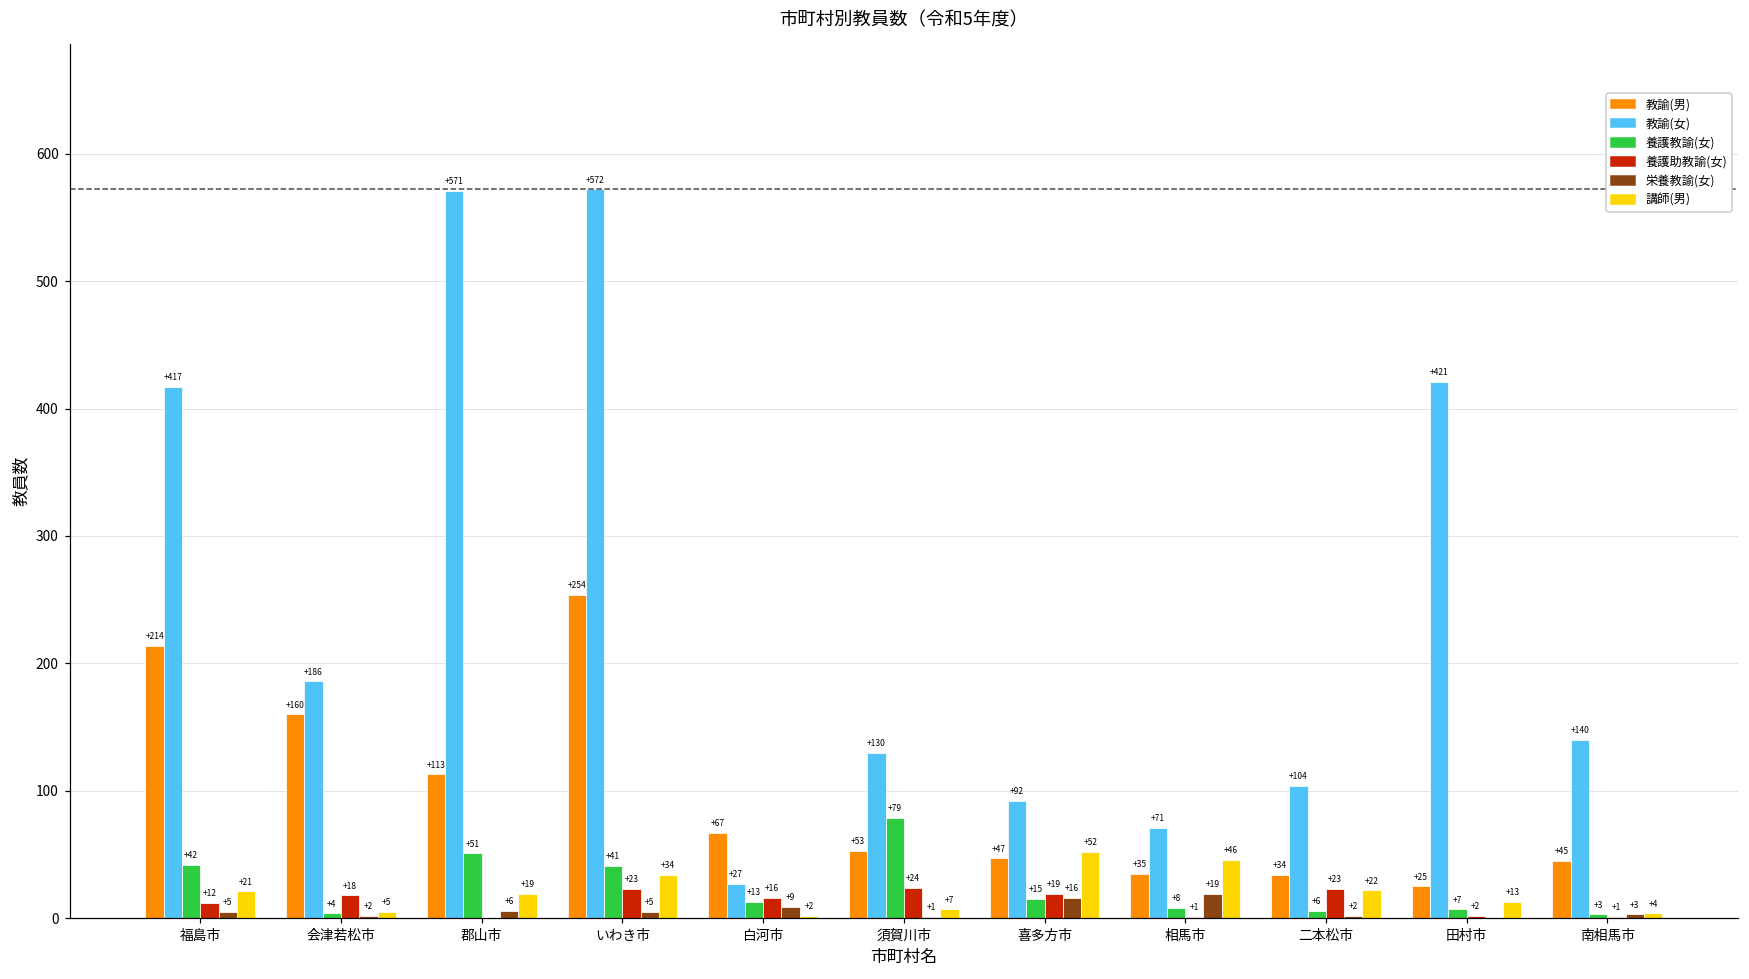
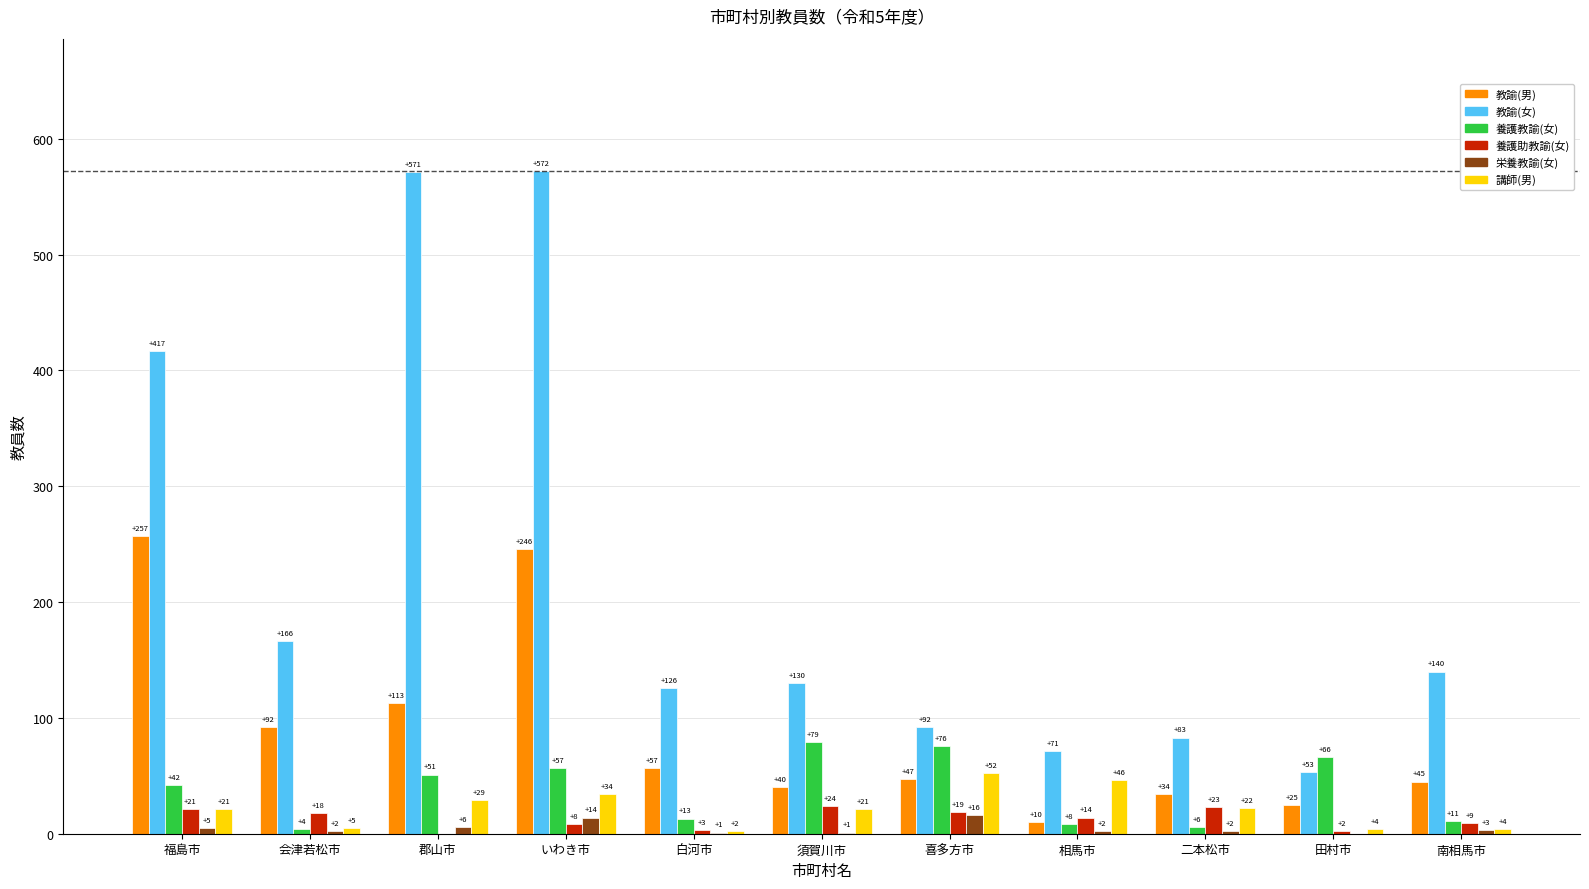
  {
    "教諭(男)": {
-     "福島市": "+214",
-     "会津若松市": "+160",
+     "福島市": "+257",
+     "会津若松市": "+92",
      "郡山市": "+113",
-     "いわき市": "+254",
-     "白河市": "+67",
-     "須賀川市": "+53",
+     "いわき市": "+246",
+     "白河市": "+57",
+     "須賀川市": "+40",
      "喜多方市": "+47",
-     "相馬市": "+35",
+     "相馬市": "+10",
      "二本松市": "+34",
      "田村市": "+25",
      "南相馬市": "+45"
    },
    "教諭(女)": {
      "福島市": "+417",
-     "会津若松市": "+186",
+     "会津若松市": "+166",
      "郡山市": "+571",
      "いわき市": "+572",
-     "白河市": "+27",
+     "白河市": "+126",
      "須賀川市": "+130",
      "喜多方市": "+92",
      "相馬市": "+71",
-     "二本松市": "+104",
-     "田村市": "+421",
+     "二本松市": "+83",
+     "田村市": "+53",
      "南相馬市": "+140"
    },
    "養護教諭(女)": {
      "福島市": "+42",
      "会津若松市": "+4",
      "郡山市": "+51",
-     "いわき市": "+41",
+     "いわき市": "+57",
      "白河市": "+13",
      "須賀川市": "+79",
-     "喜多方市": "+15",
+     "喜多方市": "+76",
      "相馬市": "+8",
      "二本松市": "+6",
-     "田村市": "+7",
-     "南相馬市": "+3"
+     "田村市": "+66",
+     "南相馬市": "+11"
    },
    "養護助教諭(女)": {
-     "福島市": "+12",
+     "福島市": "+21",
      "会津若松市": "+18",
-     "いわき市": "+23",
-     "白河市": "+16",
+     "いわき市": "+8",
+     "白河市": "+3",
      "須賀川市": "+24",
      "喜多方市": "+19",
-     "相馬市": "+1",
+     "相馬市": "+14",
      "二本松市": "+23",
      "田村市": "+2",
-     "南相馬市": "+1"
+     "南相馬市": "+9"
    },
    "栄養教諭(女)": {
      "福島市": "+5",
      "会津若松市": "+2",
      "郡山市": "+6",
-     "いわき市": "+5",
-     "白河市": "+9",
+     "いわき市": "+14",
+     "白河市": "+1",
      "須賀川市": "+1",
      "喜多方市": "+16",
-     "相馬市": "+19",
+     "相馬市": "+2",
      "二本松市": "+2",
      "南相馬市": "+3"
    },
    "講師(男)": {
      "福島市": "+21",
      "会津若松市": "+5",
-     "郡山市": "+19",
+     "郡山市": "+29",
      "いわき市": "+34",
      "白河市": "+2",
-     "須賀川市": "+7",
+     "須賀川市": "+21",
      "喜多方市": "+52",
      "相馬市": "+46",
      "二本松市": "+22",
-     "田村市": "+13",
+     "田村市": "+4",
      "南相馬市": "+4"
    }
  }
